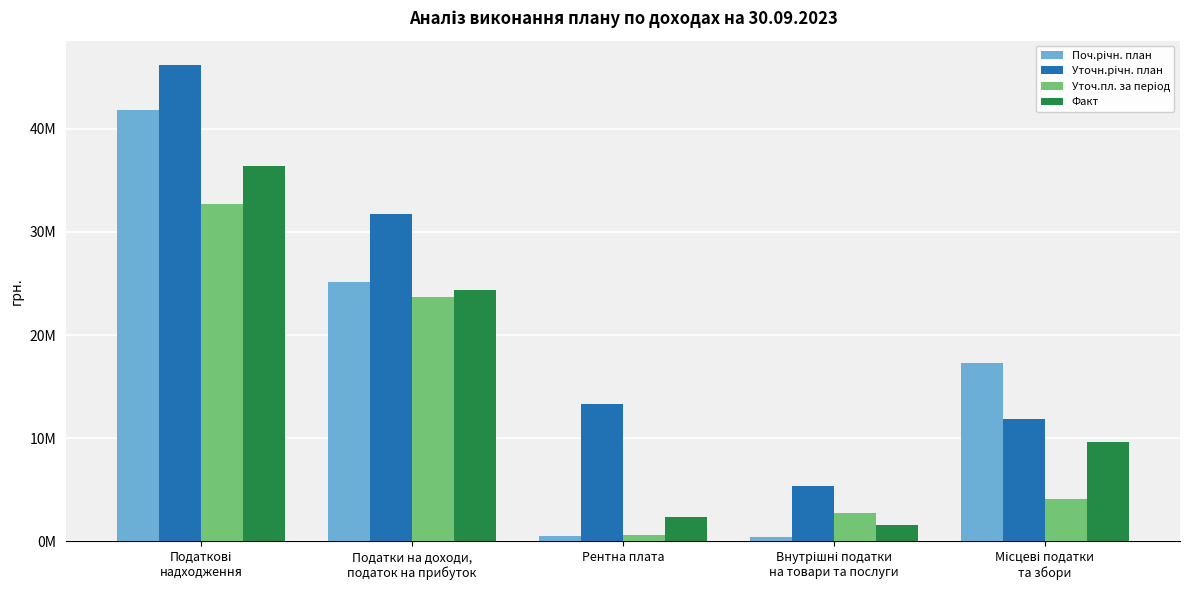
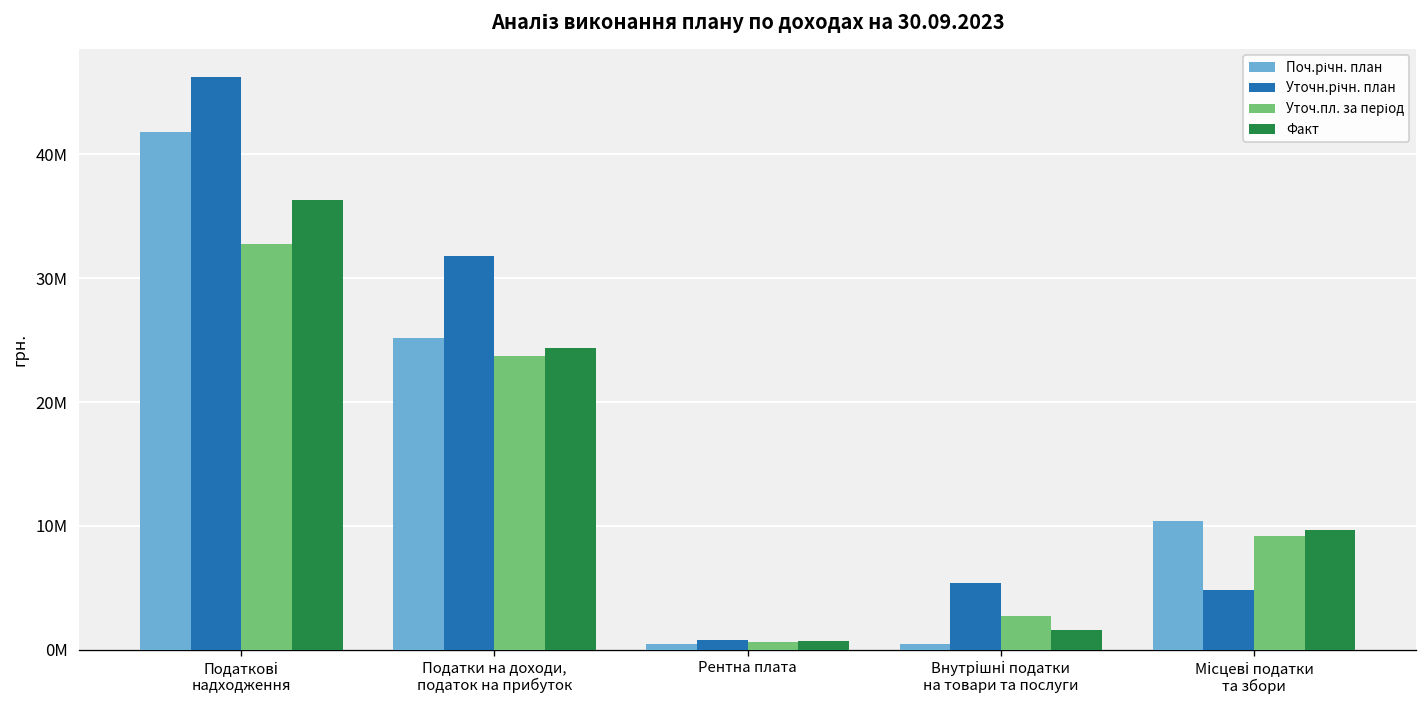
  {
    "Поч.річн. план": {
      "Податкові надходження": 41800000,
      "Податки на доходи, податок на прибуток": 25100000,
      "Рентна плата": 500000,
      "Внутрішні податки на товари та послуги": 400000,
-     "Місцеві податки та збори": 17300000
+     "Місцеві податки та збори": 10400000
    },
    "Уточн.річн. план": {
      "Податкові надходження": 46200000,
      "Податки на доходи, податок на прибуток": 31800000,
-     "Рентна плата": 13300000,
+     "Рентна плата": 800000,
      "Внутрішні податки на товари та послуги": 5400000,
-     "Місцеві податки та збори": 11900000
+     "Місцеві податки та збори": 4800000
    },
    "Уточ.пл. за період": {
      "Податкові надходження": 32700000,
      "Податки на доходи, податок на прибуток": 23700000,
      "Рентна плата": 600000,
      "Внутрішні податки на товари та послуги": 2800000,
-     "Місцеві податки та збори": 4100000
+     "Місцеві податки та збори": 9200000
    },
    "Факт": {
      "Податкові надходження": 36300000,
      "Податки на доходи, податок на прибуток": 24400000,
-     "Рентна плата": 2300000,
+     "Рентна плата": 700000,
      "Внутрішні податки на товари та послуги": 1600000,
      "Місцеві податки та збори": 9600000
    }
  }
